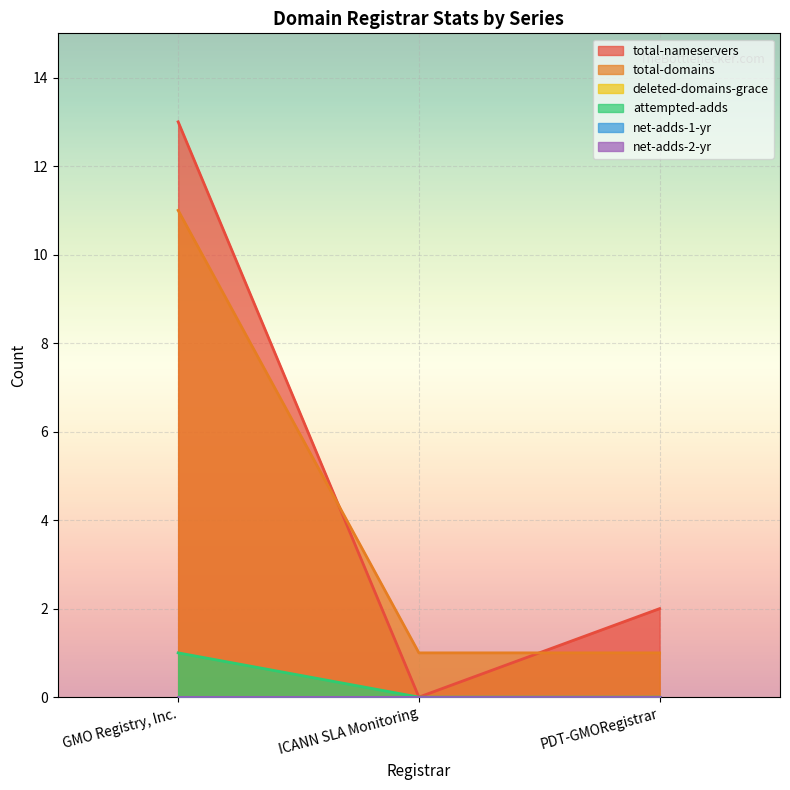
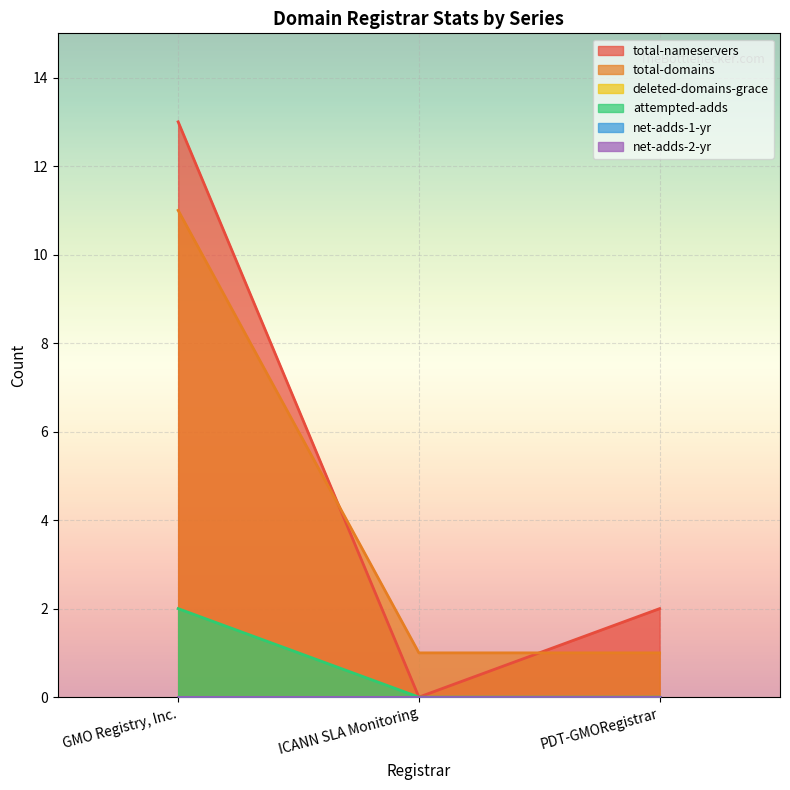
  {
    "net-adds-2-yr": {
      "GMO Registry, Inc.": 0
    },
    "attempted-adds": {
-     "GMO Registry, Inc.": 1
+     "GMO Registry, Inc.": 2
    }
  }
